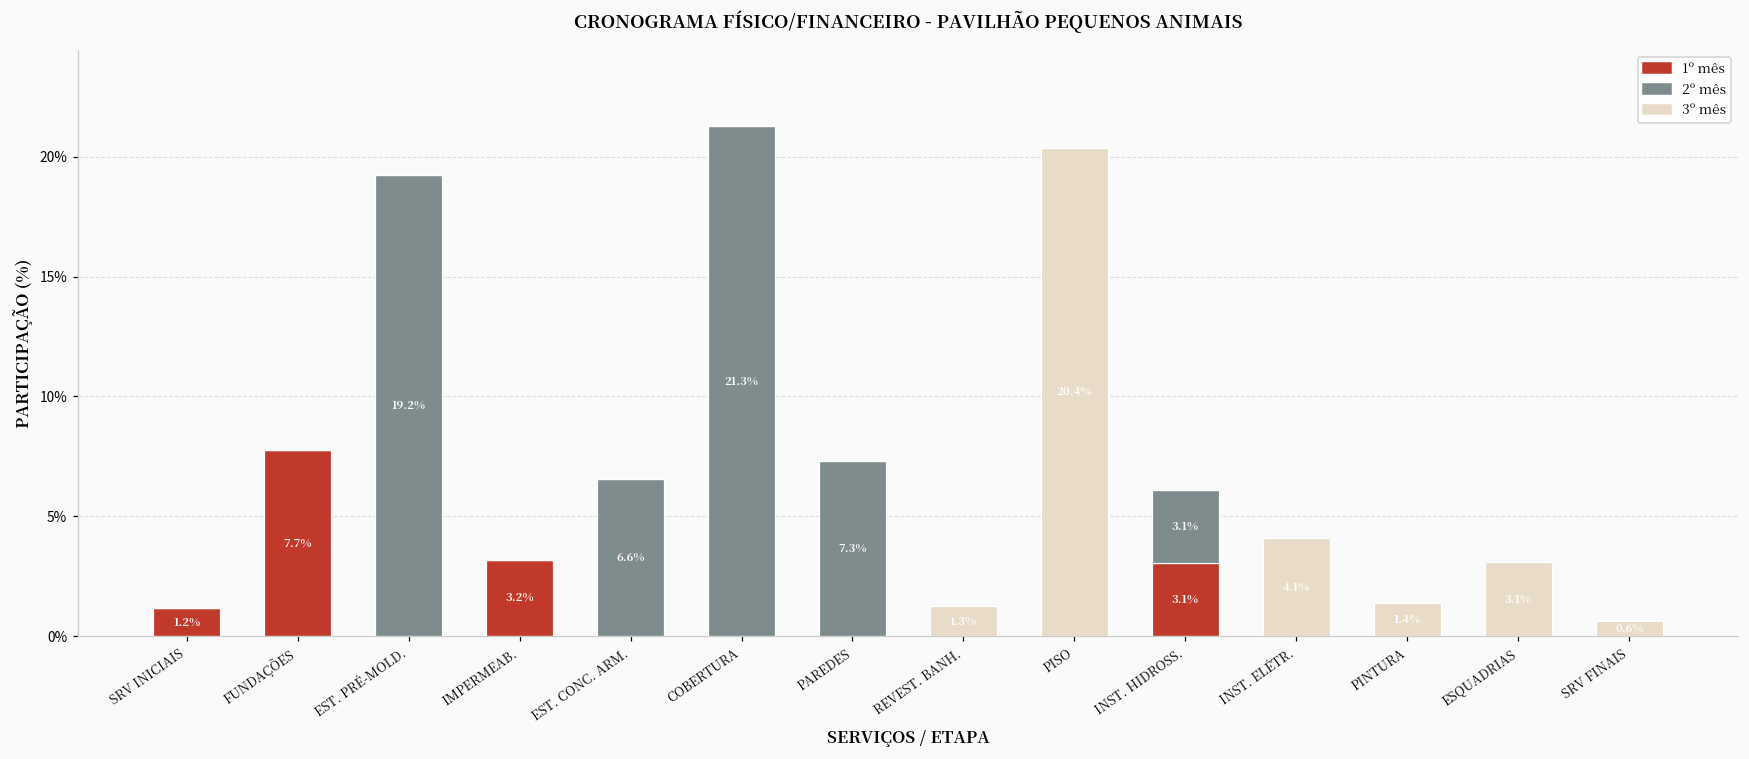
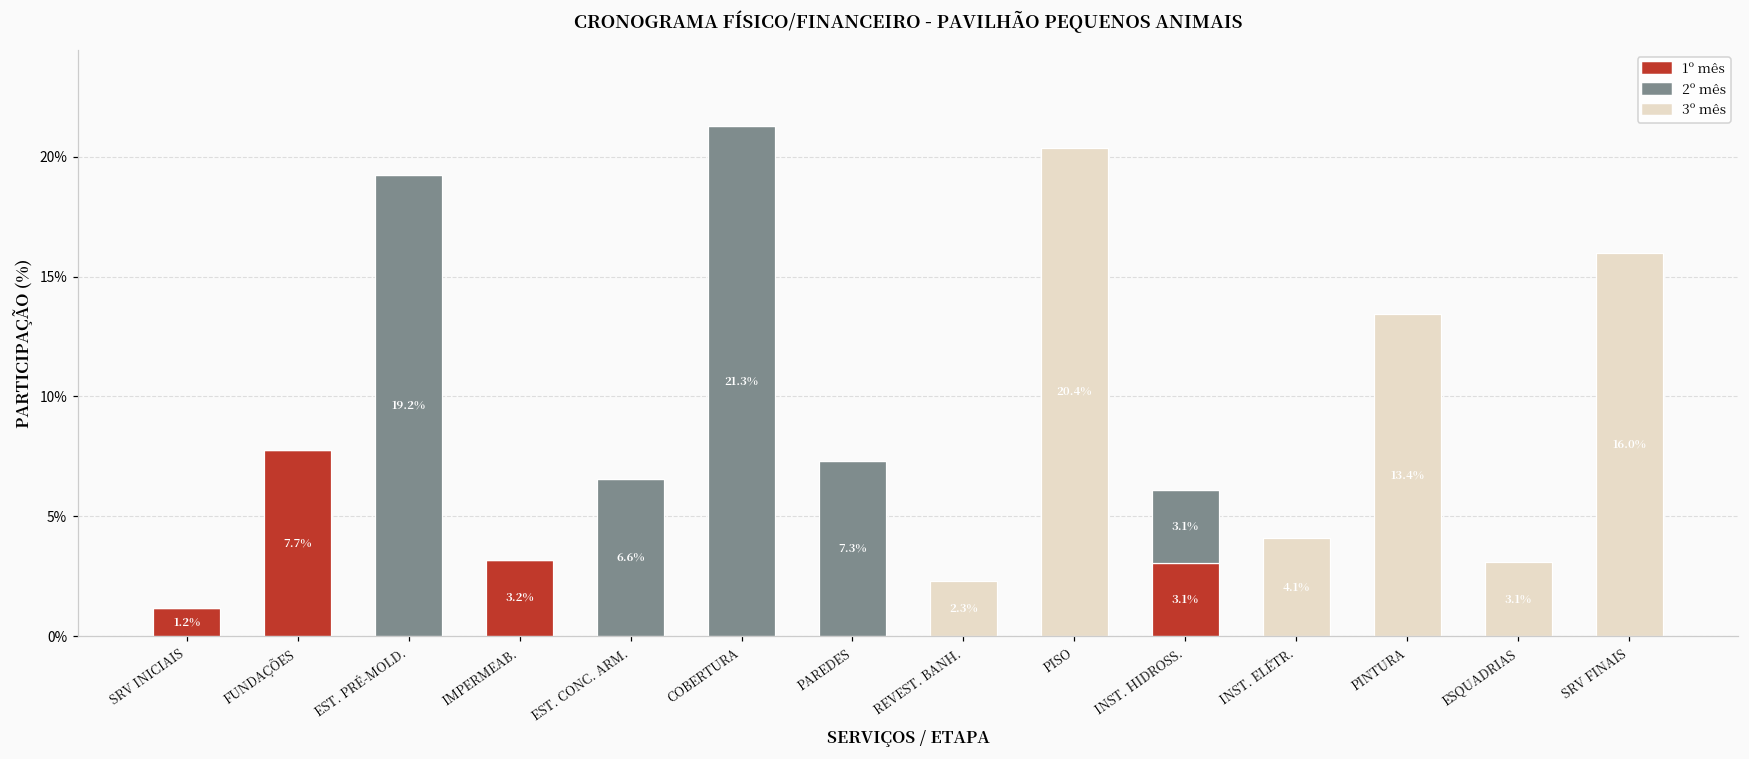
  {
    "1º mês": {
      "SRV INICIAIS": "1.2%",
      "FUNDAÇÕES": "7.7%",
      "IMPERMEAB.": "3.2%",
      "INST. HIDROSS.": "3.1%"
    },
    "2º mês": {
      "EST. PRÉ-MOLD.": "19.2%",
      "EST. CONC. ARM.": "6.6%",
      "COBERTURA": "21.3%",
      "PAREDES": "7.3%",
      "INST. HIDROSS.": "3.1%"
    },
    "3º mês": {
-     "REVEST. BANH.": "1.3%",
+     "REVEST. BANH.": "2.3%",
      "PISO": "20.4%",
      "INST. ELÉTR.": "4.1%",
-     "PINTURA": "1.4%",
+     "PINTURA": "13.4%",
      "ESQUADRIAS": "3.1%",
-     "SRV FINAIS": "0.6%"
+     "SRV FINAIS": "16.0%"
    }
  }
